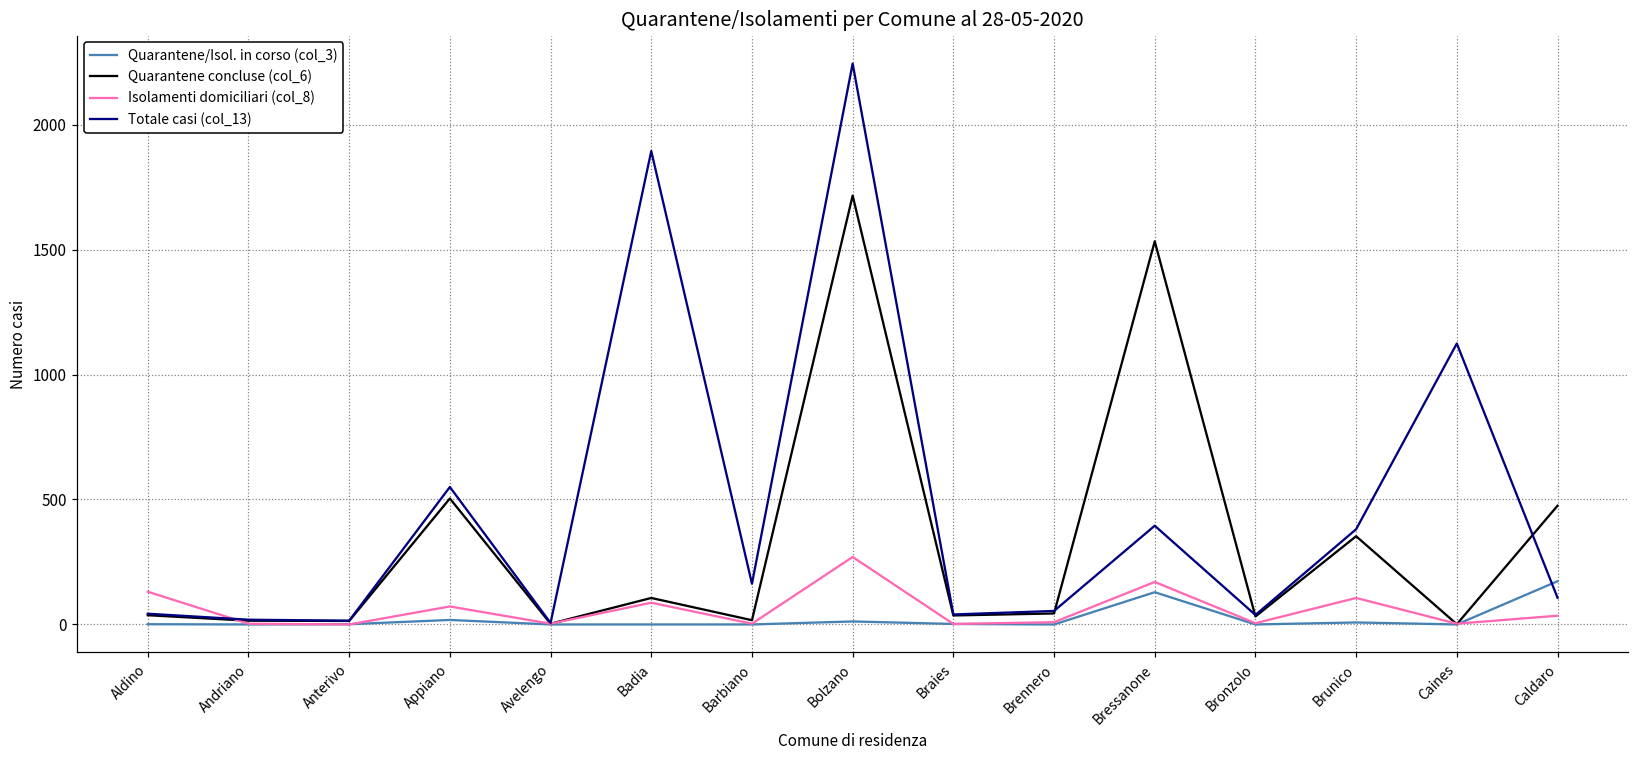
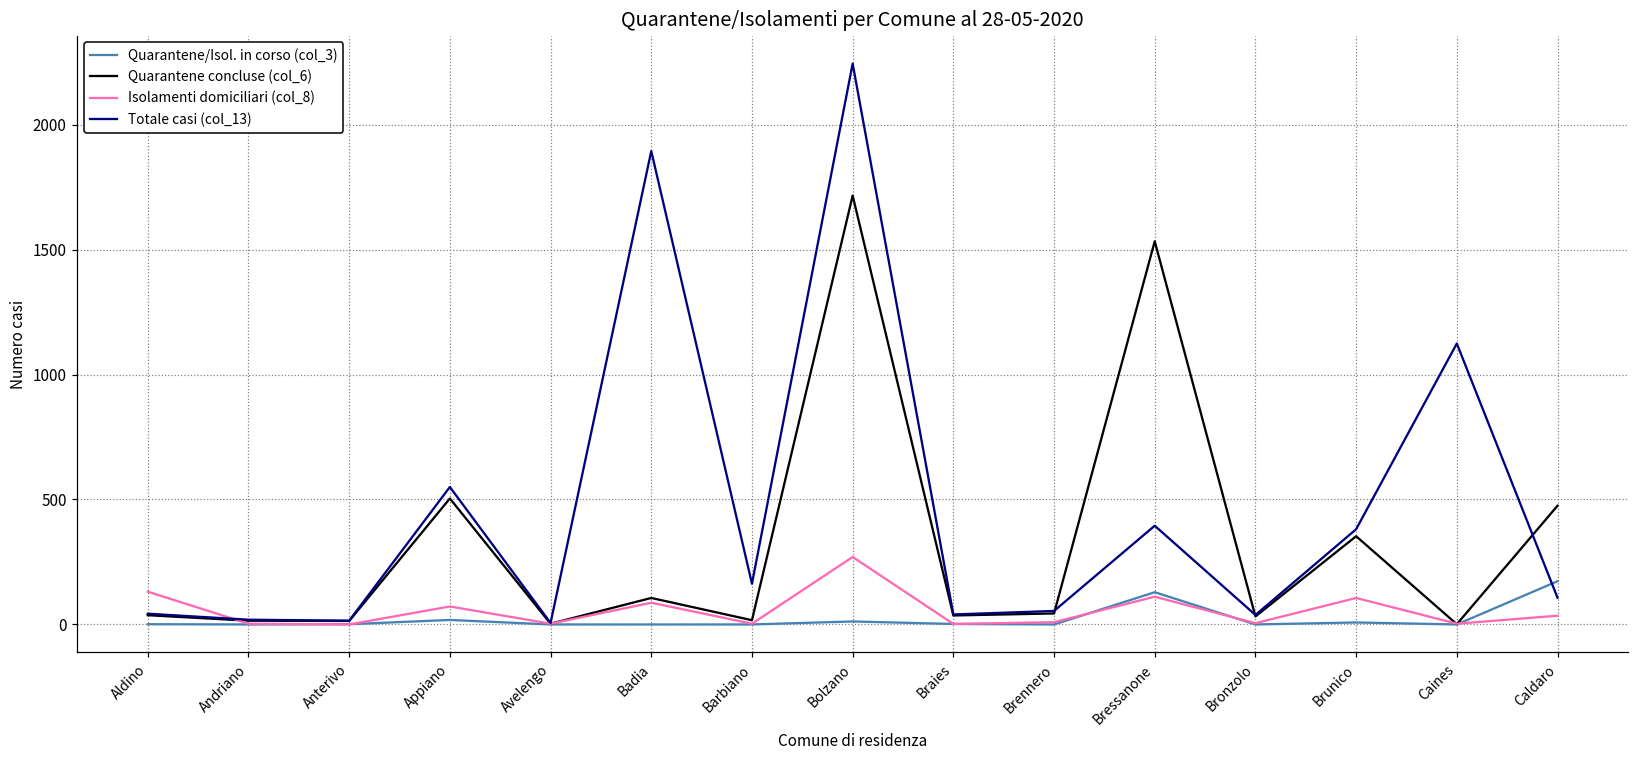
  {
    "Quarantene/Isol. in corso (col_3)": {
      "Aldino": 0,
      "Appiano": 20,
      "Badia": 0,
      "Bolzano": 10,
      "Bressanone": 130,
      "Brunico": 10,
      "Caldaro": 170
    },
    "Quarantene concluse (col_6)": {
      "Appiano": 500,
      "Badia": 110,
      "Barbiano": 20,
      "Bolzano": 1720,
      "Bressanone": 1530,
      "Brunico": 350,
      "Caldaro": 480
    },
    "Isolamenti domiciliari (col_8)": {
      "Aldino": 130,
      "Appiano": 70,
      "Badia": 90,
      "Bolzano": 270,
-     "Bressanone": 170,
+     "Bressanone": 110,
      "Brunico": 110,
      "Caldaro": 40
    },
    "Totale casi (col_13)": {
      "Appiano": 550,
      "Badia": 1890,
      "Barbiano": 160,
      "Bolzano": 2240,
      "Bressanone": 400,
      "Brunico": 380,
      "Caines": 1120,
      "Caldaro": 110
    }
  }
